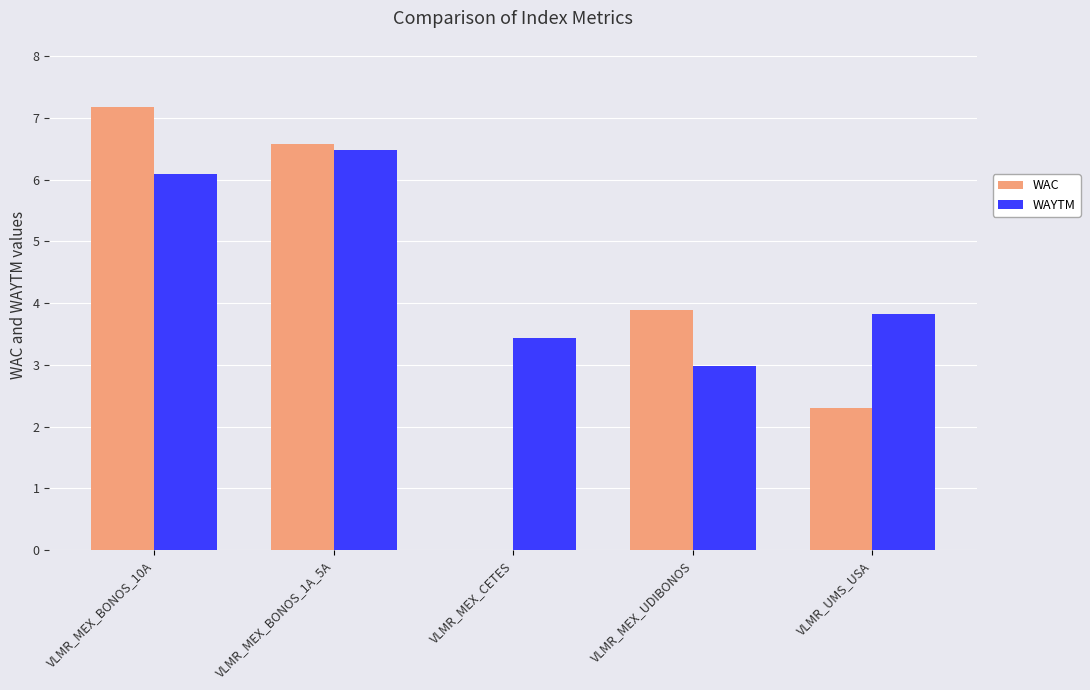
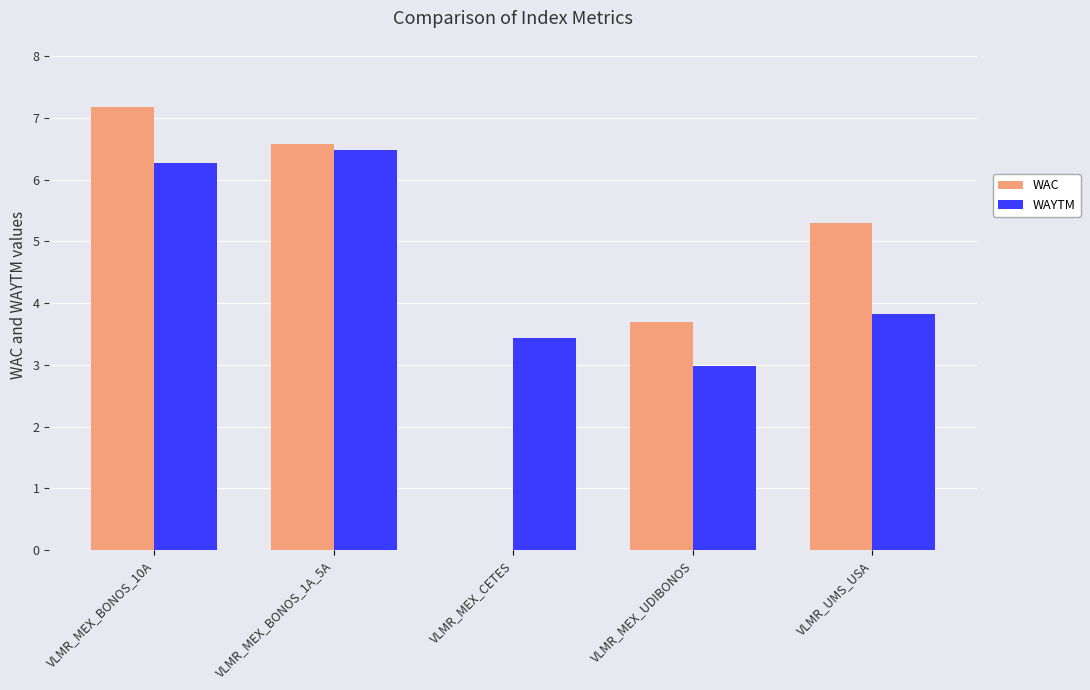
  {
    "WAC": {
      "VLMR_MEX_BONOS_10A": 7.2,
      "VLMR_MEX_BONOS_1A_5A": 6.6,
      "VLMR_MEX_CETES": 0.0,
-     "VLMR_MEX_UDIBONOS": 3.9,
-     "VLMR_UMS_USA": 2.3
+     "VLMR_MEX_UDIBONOS": 3.7,
+     "VLMR_UMS_USA": 5.3
    },
    "WAYTM": {
-     "VLMR_MEX_BONOS_10A": 6.1,
+     "VLMR_MEX_BONOS_10A": 6.3,
      "VLMR_MEX_BONOS_1A_5A": 6.5,
      "VLMR_MEX_CETES": 3.4,
      "VLMR_MEX_UDIBONOS": 3.0,
      "VLMR_UMS_USA": 3.8
    }
  }
